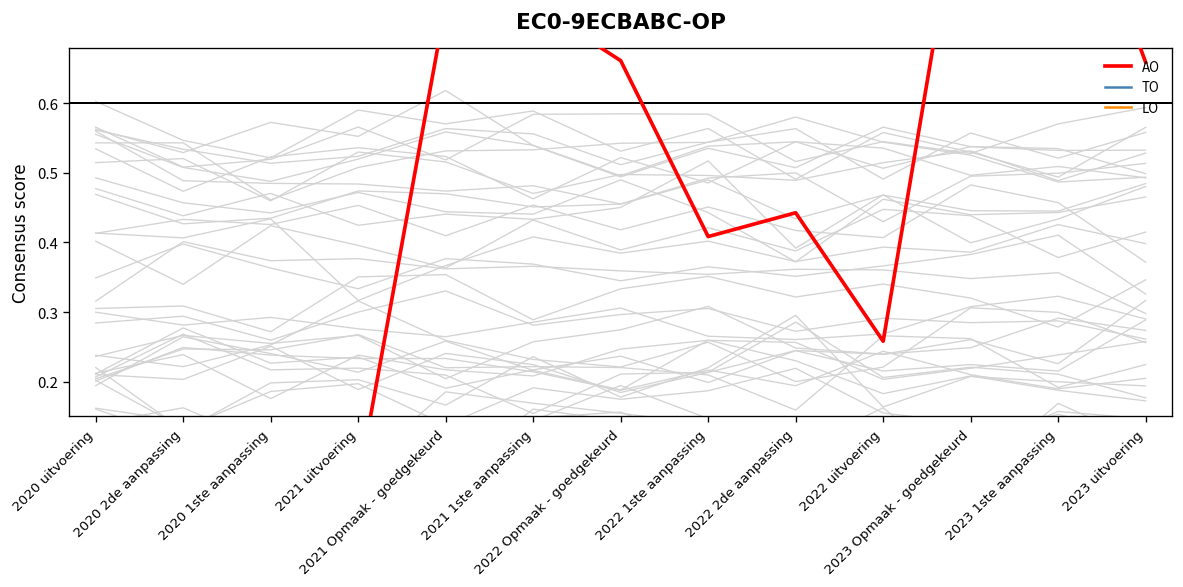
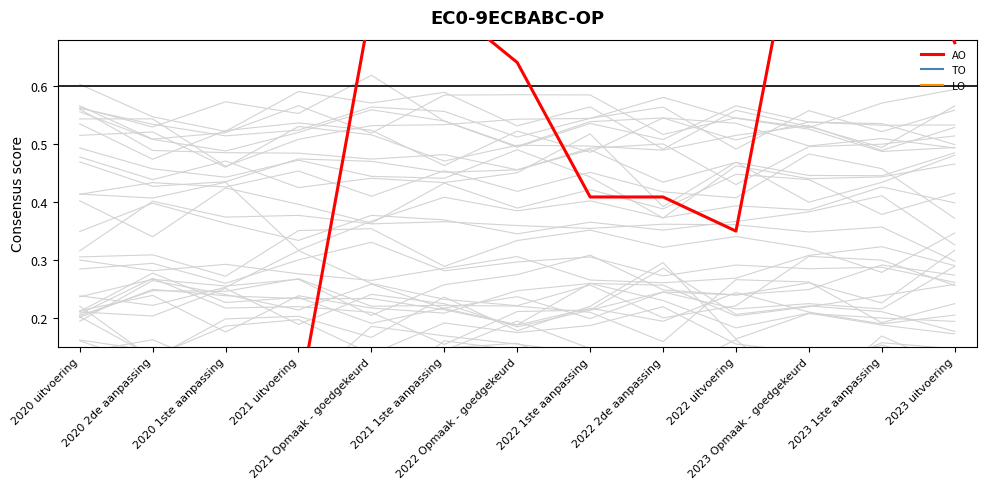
  {
    "AO": {
-     "2022 Opmaak - goedgekeurd": 0.66,
+     "2022 Opmaak - goedgekeurd": 0.64,
      "2022 1ste aanpassing": 0.41,
-     "2022 2de aanpassing": 0.44,
-     "2022 uitvoering": 0.26,
-     "2023 uitvoering": 0.66
+     "2022 2de aanpassing": 0.41,
+     "2022 uitvoering": 0.35,
+     "2023 uitvoering": 0.67
    }
  }
